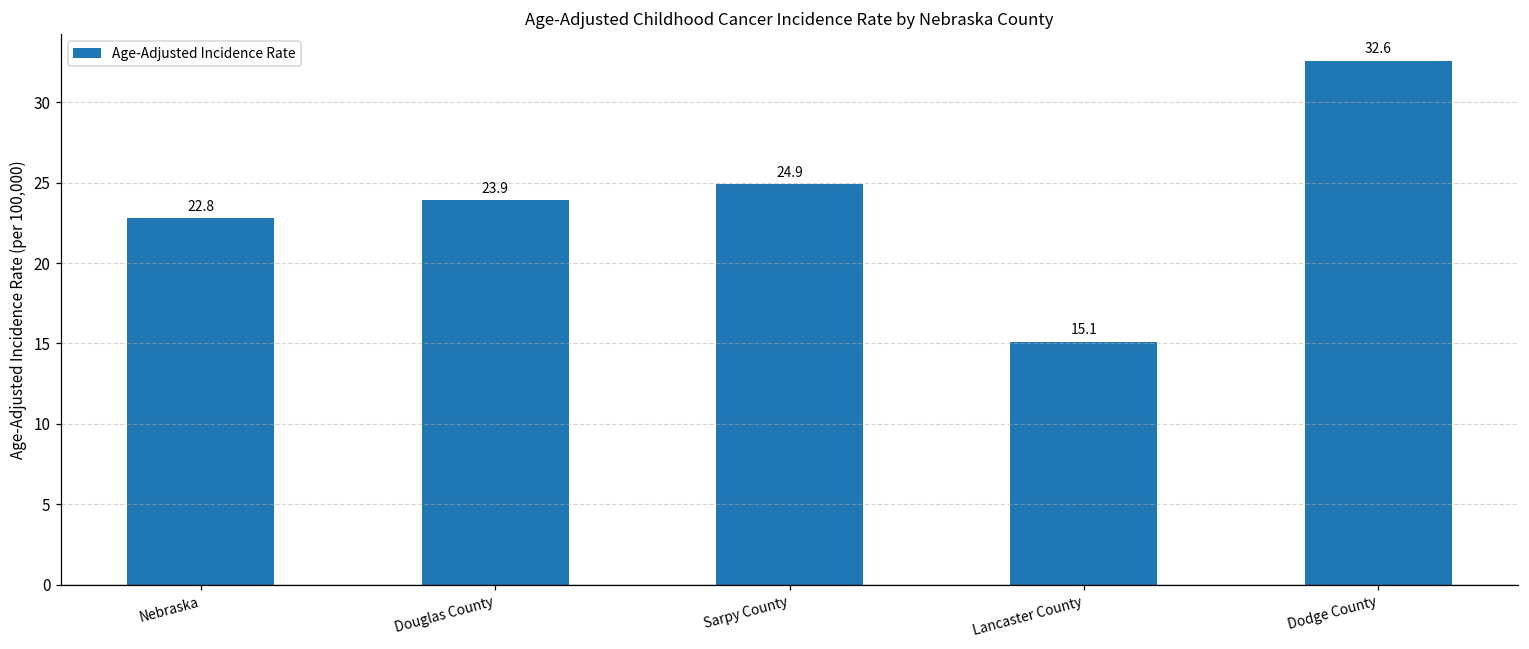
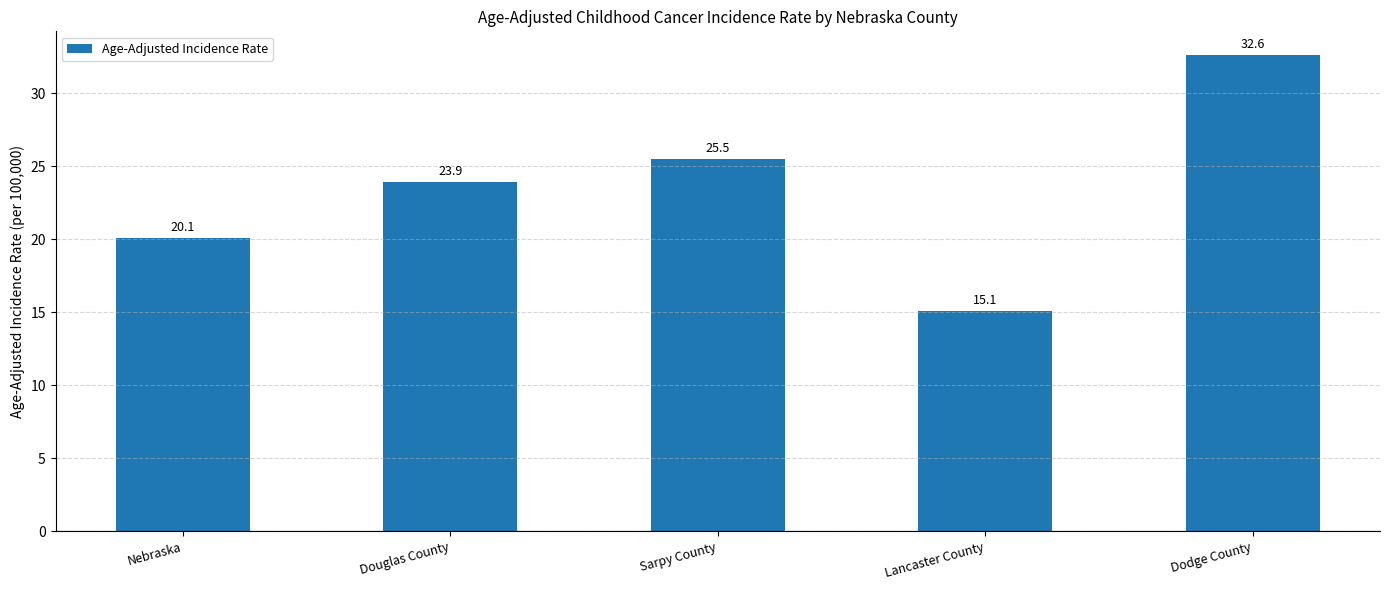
  {
-   "Nebraska": 22.8,
+   "Nebraska": 20.1,
    "Douglas County": 23.9,
-   "Sarpy County": 24.9,
+   "Sarpy County": 25.5,
    "Lancaster County": 15.1,
    "Dodge County": 32.6
  }
